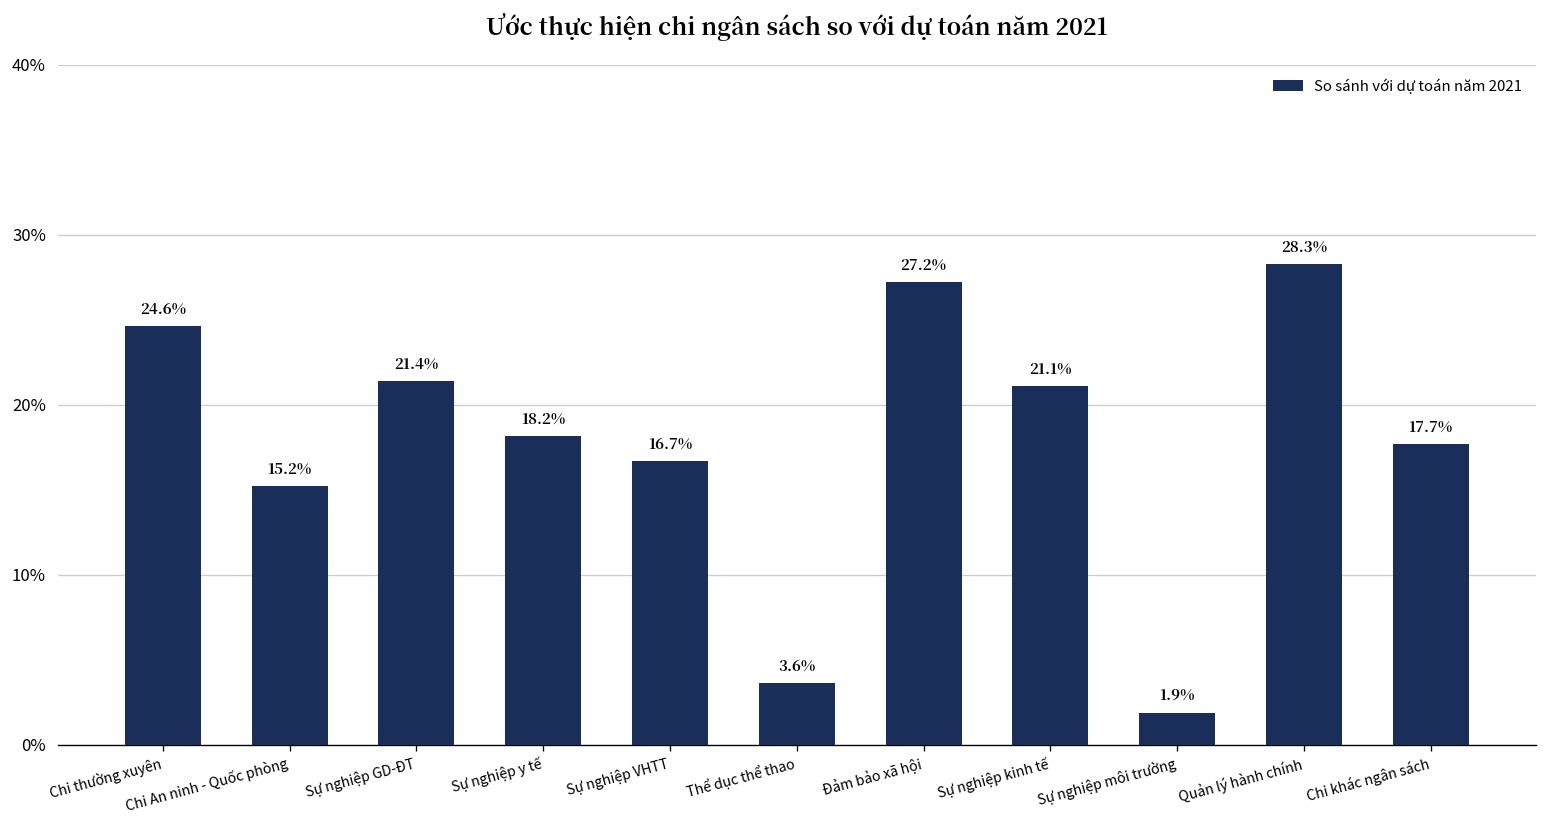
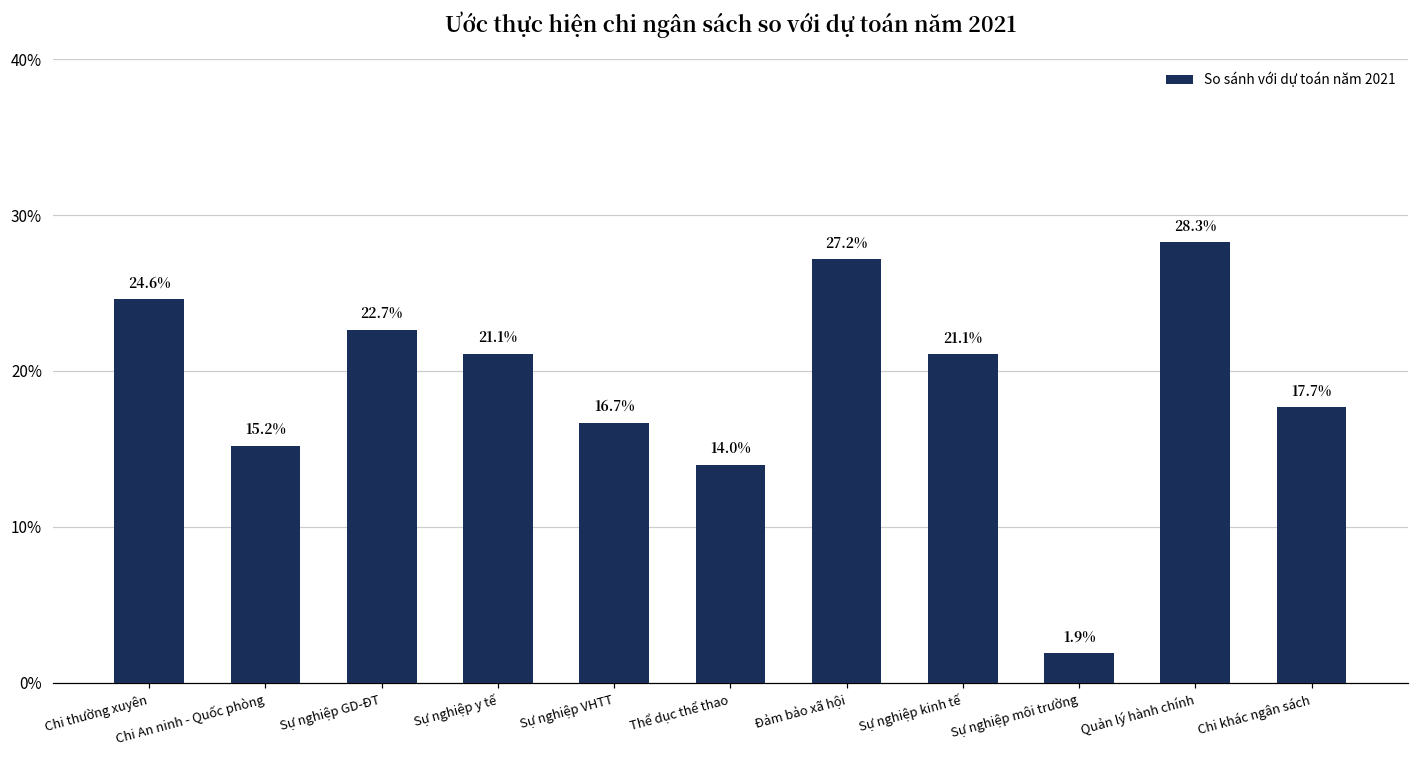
  {
    "Chi thường xuyên": "24.6%",
    "Chi An ninh - Quốc phòng": "15.2%",
-   "Sự nghiệp GD-ĐT": "21.4%",
-   "Sự nghiệp y tế": "18.2%",
+   "Sự nghiệp GD-ĐT": "22.7%",
+   "Sự nghiệp y tế": "21.1%",
    "Sự nghiệp VHTT": "16.7%",
-   "Thể dục thể thao": "3.6%",
+   "Thể dục thể thao": "14.0%",
    "Đảm bảo xã hội": "27.2%",
    "Sự nghiệp kinh tế": "21.1%",
    "Sự nghiệp môi trường": "1.9%",
    "Quản lý hành chính": "28.3%",
    "Chi khác ngân sách": "17.7%"
  }
